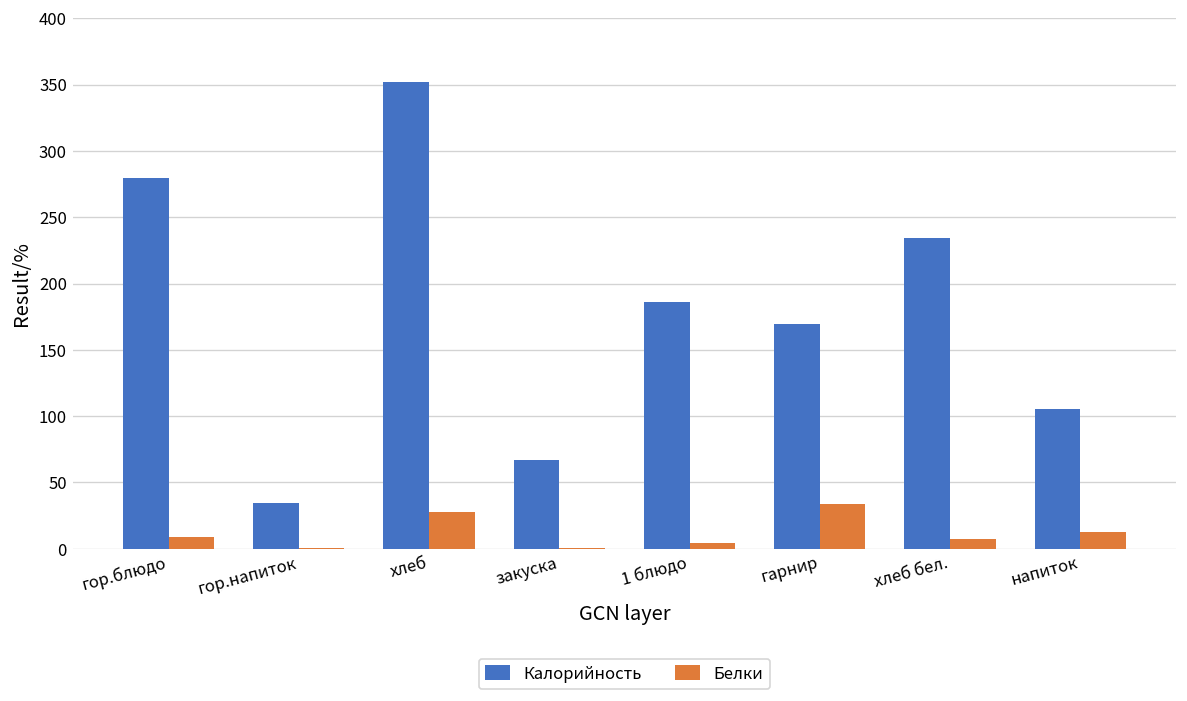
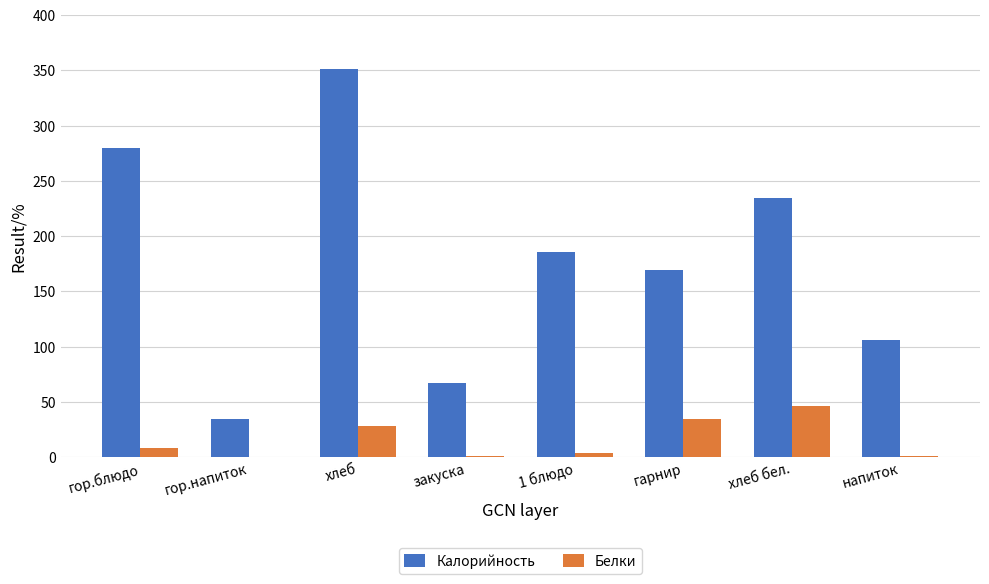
  {
    "Калорийность": {
      "гор.блюдо": 280,
      "гор.напиток": 35,
      "хлеб": 352,
      "закуска": 67,
      "1 блюдо": 186,
      "гарнир": 170,
      "хлеб бел.": 234,
      "напиток": 106
    },
    "Белки": {
      "гор.блюдо": 9,
      "хлеб": 28,
      "1 блюдо": 4,
      "гарнир": 34,
-     "хлеб бел.": 8,
-     "напиток": 13
+     "хлеб бел.": 46,
+     "напиток": 1
    }
  }
